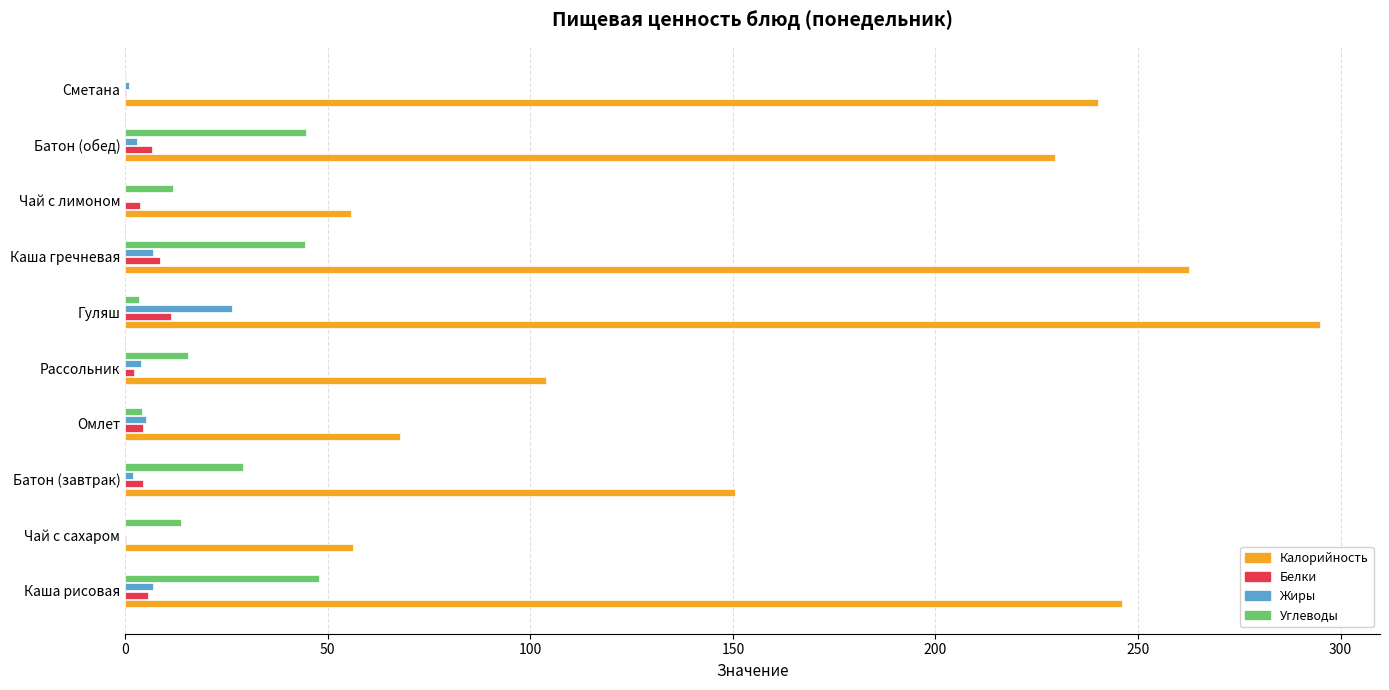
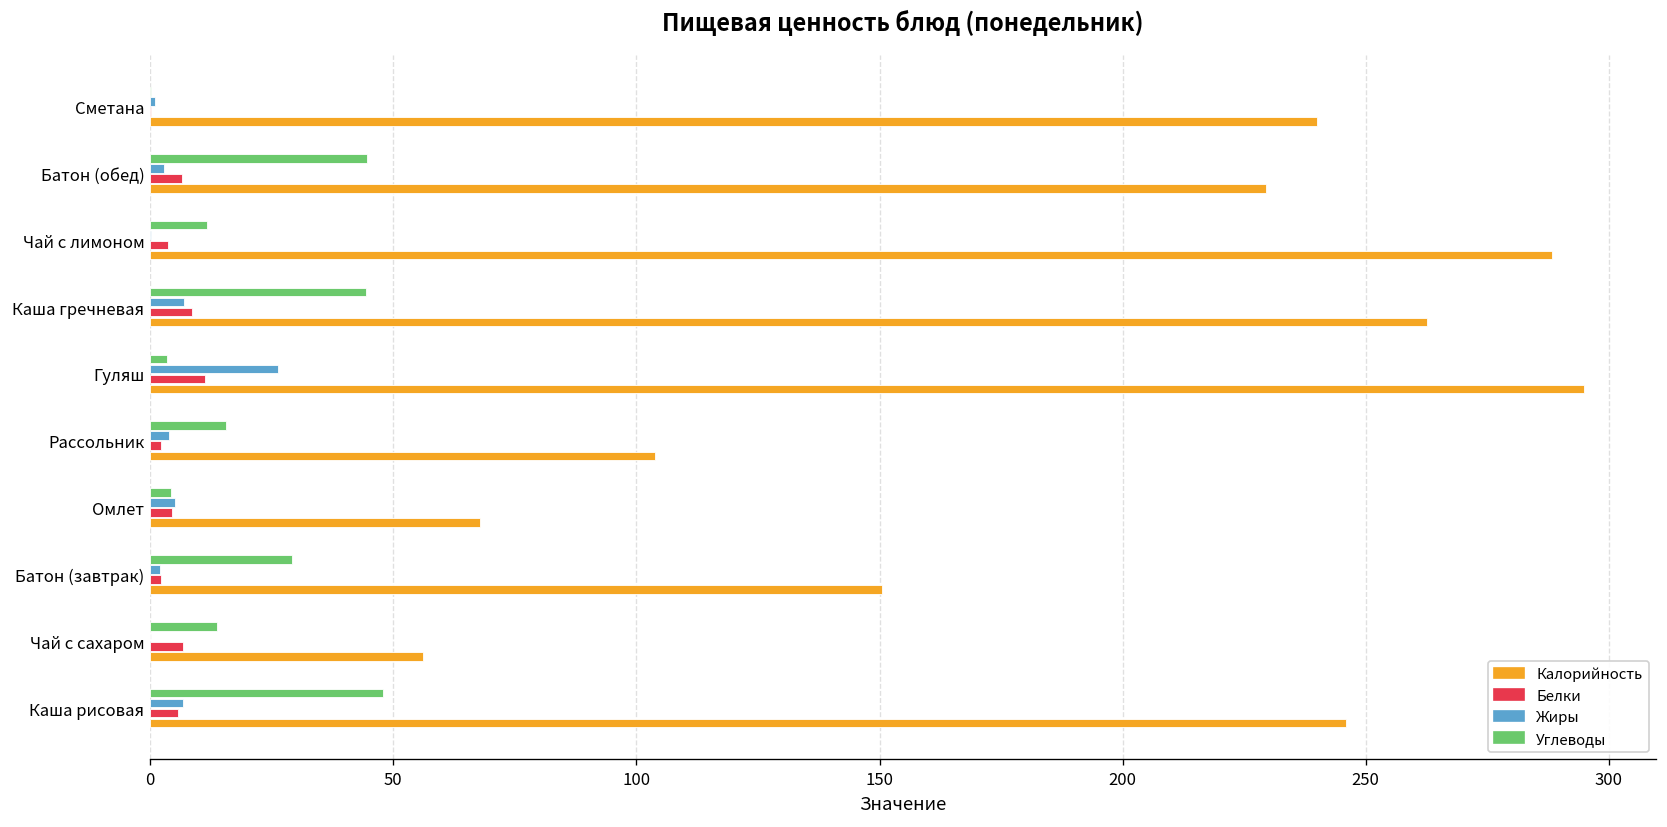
  {
    "Калорийность": {
      "Сметана": 240,
      "Батон (обед)": 229,
-     "Чай с лимоном": 56,
+     "Чай с лимоном": 288,
      "Каша гречневая": 263,
      "Гуляш": 295,
      "Рассольник": 104,
      "Омлет": 68,
      "Батон (завтрак)": 150,
      "Чай с сахаром": 56,
      "Каша рисовая": 246
    },
    "Белки": {
      "Батон (обед)": 7,
      "Чай с лимоном": 4,
      "Каша гречневая": 8,
      "Гуляш": 11,
      "Рассольник": 2,
      "Омлет": 4,
-     "Батон (завтрак)": 4,
-     "Чай с сахаром": 0,
+     "Батон (завтрак)": 2,
+     "Чай с сахаром": 7,
      "Каша рисовая": 6
    },
    "Жиры": {
      "Сметана": 1,
      "Батон (обед)": 3,
      "Каша гречневая": 7,
      "Гуляш": 26,
      "Рассольник": 4,
      "Омлет": 5,
      "Батон (завтрак)": 2,
      "Каша рисовая": 7
    },
    "Углеводы": {
      "Батон (обед)": 45,
      "Чай с лимоном": 12,
      "Каша гречневая": 44,
      "Гуляш": 4,
      "Рассольник": 16,
      "Омлет": 4,
      "Батон (завтрак)": 29,
      "Чай с сахаром": 14,
      "Каша рисовая": 48
    }
  }
